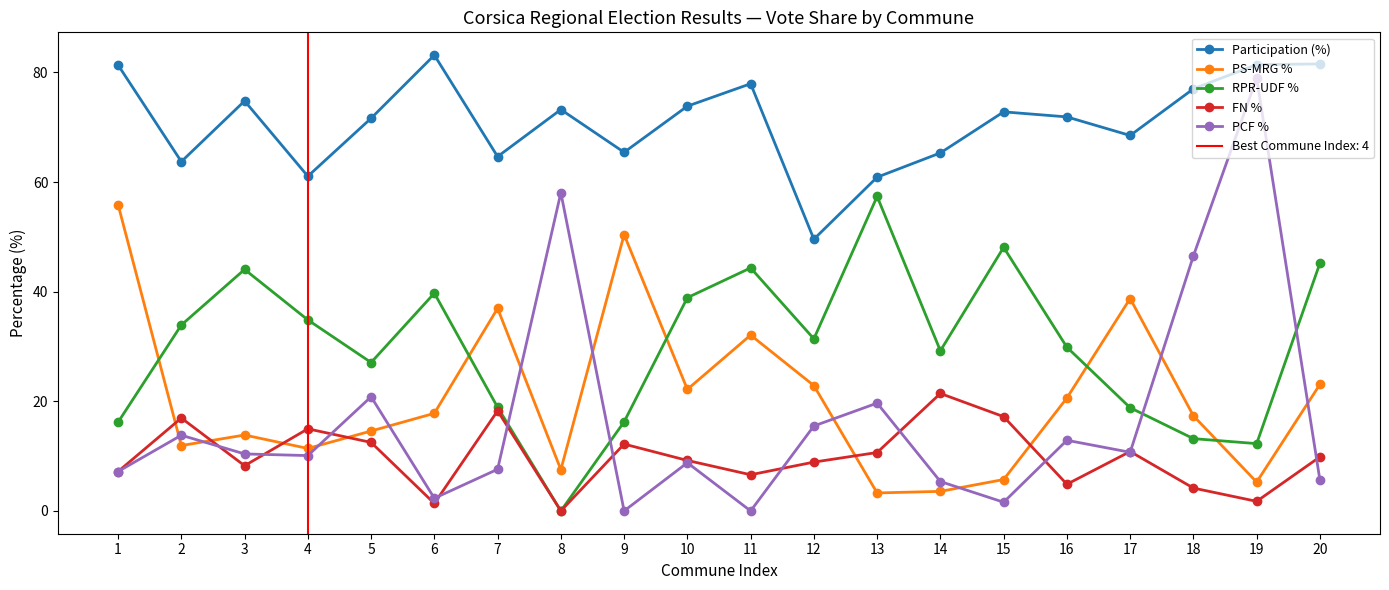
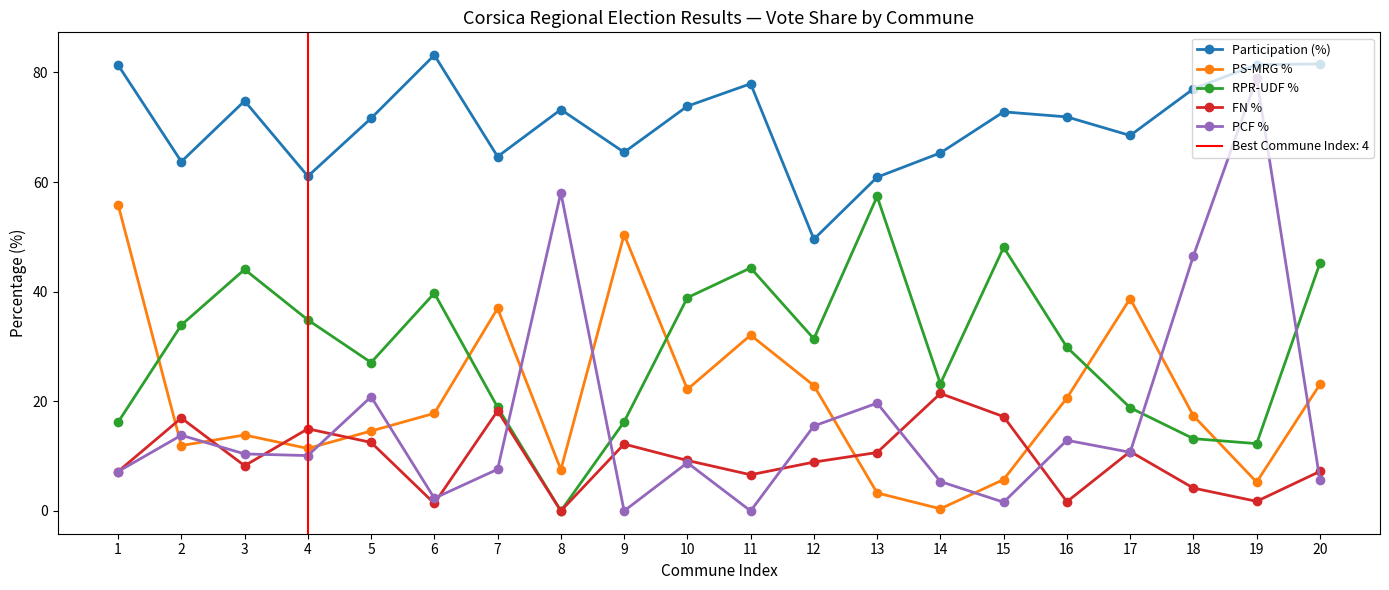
  {
    "Participation (%)": {
      "1": 81,
      "2": 64,
      "3": 75,
      "4": 61,
      "5": 72,
      "6": 83,
      "7": 65,
      "8": 73,
      "9": 65,
      "10": 74,
      "11": 78,
      "12": 50,
      "13": 61,
      "14": 65,
      "15": 73,
      "16": 72,
      "17": 69
    },
    "PS-MRG %": {
      "1": 56,
      "2": 12,
      "3": 14,
      "4": 11,
      "5": 15,
      "6": 18,
      "7": 37,
      "8": 8,
      "9": 50,
      "10": 22,
      "11": 32,
      "12": 23,
      "13": 3,
-     "14": 4,
+     "14": 0,
      "15": 6,
      "16": 21,
      "17": 39,
      "18": 17,
      "19": 5,
      "20": 23
    },
    "RPR-UDF %": {
      "1": 16,
      "2": 34,
      "3": 44,
      "4": 35,
      "5": 27,
      "6": 40,
      "7": 19,
      "9": 16,
      "10": 39,
      "11": 44,
      "12": 31,
      "13": 57,
-     "14": 29,
+     "14": 23,
      "15": 48,
      "16": 30,
      "17": 19,
      "18": 13,
      "19": 12,
      "20": 45
    },
    "FN %": {
      "2": 17,
      "3": 8,
      "4": 15,
      "5": 13,
      "6": 1,
      "7": 18,
      "9": 12,
      "11": 7,
      "12": 9,
      "13": 11,
      "14": 21,
      "15": 17,
-     "16": 5,
+     "16": 2,
      "18": 4,
      "19": 2,
-     "20": 10
+     "20": 7
    },
    "PCF %": {
      "2": 14,
      "3": 10,
      "4": 10,
      "5": 21,
      "6": 2,
      "7": 8,
      "8": 58,
      "9": 0,
      "11": 0,
      "12": 16,
      "13": 20,
      "14": 5,
      "15": 2,
      "16": 13,
      "18": 47,
      "20": 6
    }
  }
